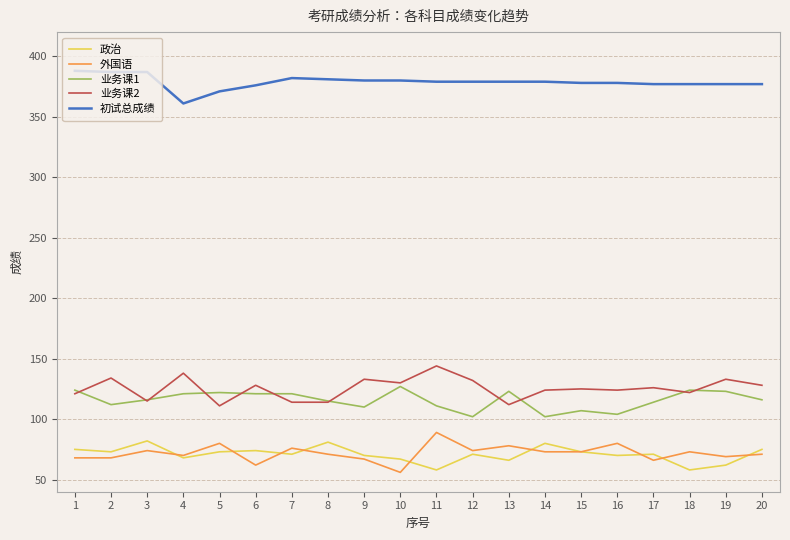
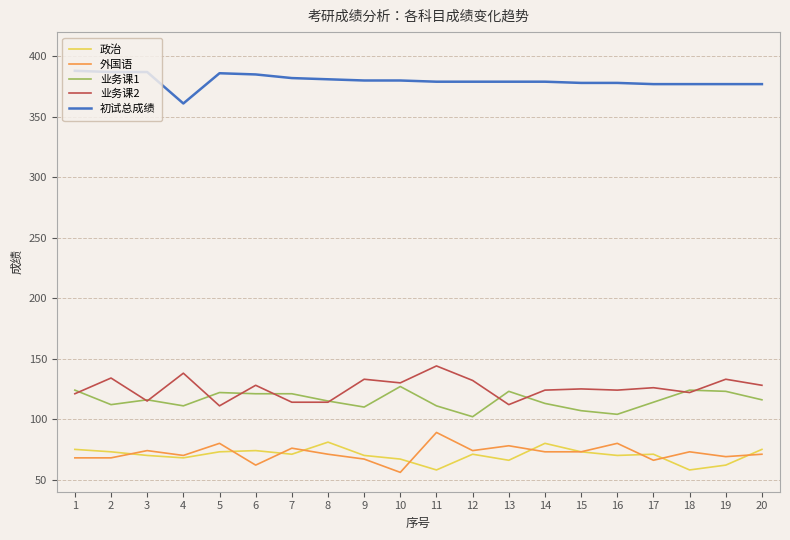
  {
    "政治": {
      "1": 75,
      "2": 73,
-     "3": 82,
+     "3": 70,
      "5": 73,
      "6": 74,
      "7": 71,
      "8": 81,
      "9": 70,
      "10": 67,
      "11": 58,
      "12": 71,
      "13": 66,
      "14": 80,
      "16": 70,
      "17": 71,
      "18": 58,
      "19": 62,
      "20": 75
    },
    "外国语": {
      "1": 68,
      "2": 68,
      "3": 74,
      "5": 80,
      "6": 62,
      "7": 76,
      "8": 71,
      "9": 67,
      "10": 56,
      "11": 89,
      "12": 74,
      "13": 78,
      "14": 73,
      "16": 80,
      "17": 66,
      "18": 73,
      "19": 69,
      "20": 71
    },
    "业务课1": {
      "1": 124,
      "2": 112,
-     "4": 121,
+     "4": 111,
      "5": 122,
      "6": 121,
      "7": 121,
      "9": 110,
      "10": 127,
      "11": 111,
      "12": 102,
      "13": 123,
-     "14": 102,
+     "14": 113,
      "15": 107,
      "16": 104,
      "17": 114,
      "19": 123,
      "20": 116
    },
    "业务课2": {
      "1": 121,
      "2": 134,
      "4": 138,
      "5": 111,
      "6": 128,
      "7": 114,
      "9": 133,
      "10": 130,
      "11": 144,
      "12": 132,
      "13": 112,
      "14": 124,
      "15": 125,
      "16": 124,
      "17": 126,
      "19": 133,
      "20": 128
    },
    "初试总成绩": {
      "4": 361,
-     "5": 371,
-     "6": 376,
+     "5": 386,
+     "6": 385,
      "7": 382,
      "8": 381,
      "9": 380,
      "10": 380,
      "11": 379,
      "12": 379,
      "13": 379,
      "14": 379,
      "15": 378,
      "16": 378,
      "17": 377,
      "18": 377,
      "19": 377,
      "20": 377
    }
  }
